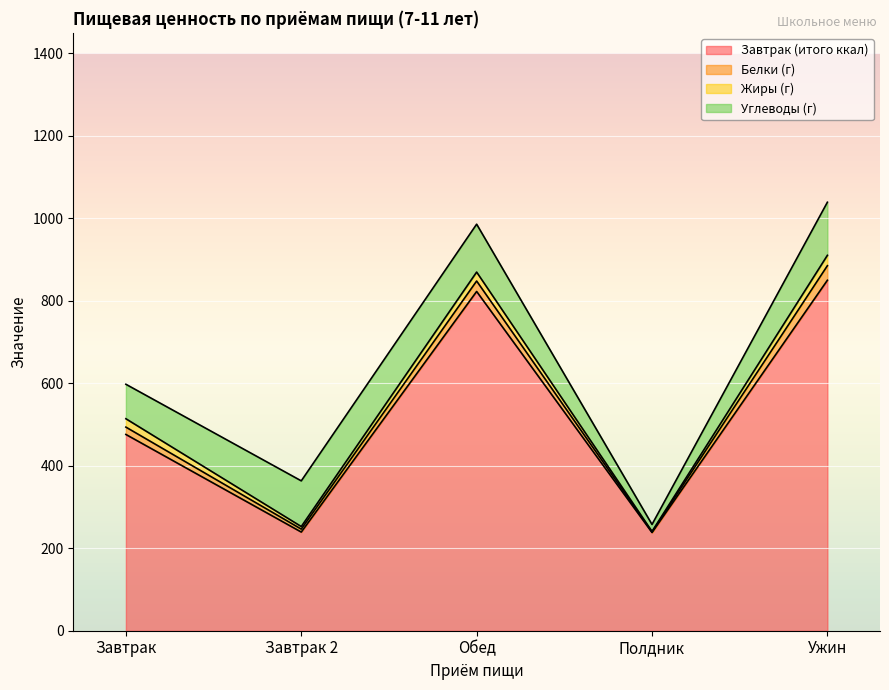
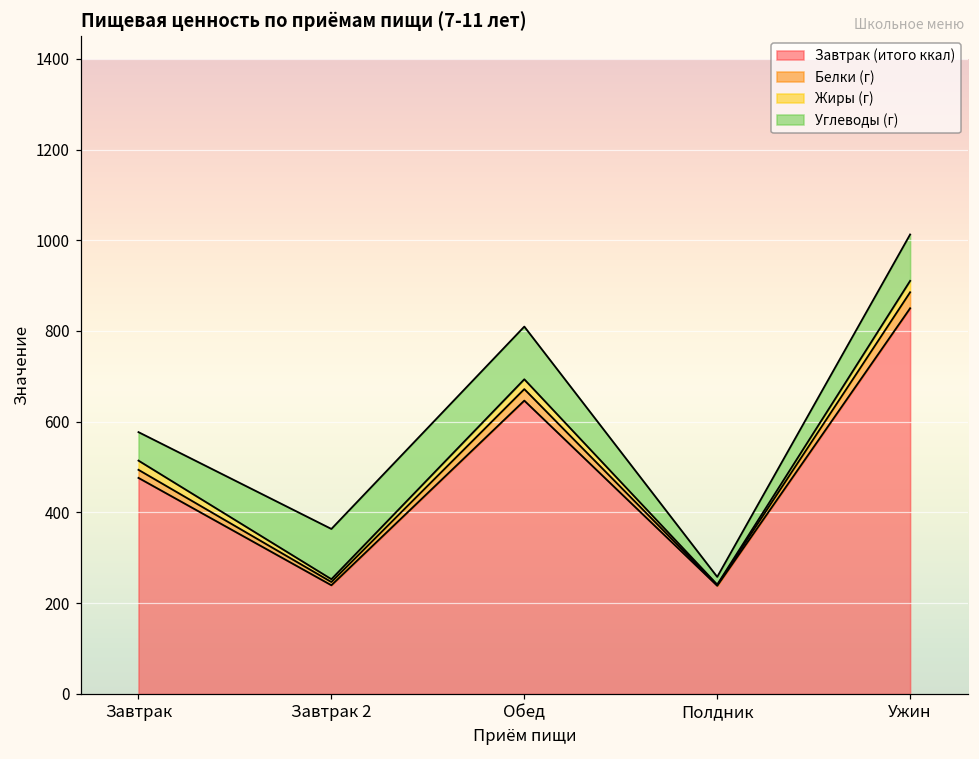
  {
    "Завтрак (итого ккал)": {
      "Завтрак": 480,
      "Завтрак 2": 240,
-     "Обед": 820,
+     "Обед": 650,
      "Ужин": 850
    },
    "Углеводы (г)": {
-     "Завтрак": 80,
+     "Завтрак": 60,
      "Завтрак 2": 110,
      "Обед": 120,
      "Полдник": 20,
-     "Ужин": 130
+     "Ужин": 100
    }
  }
